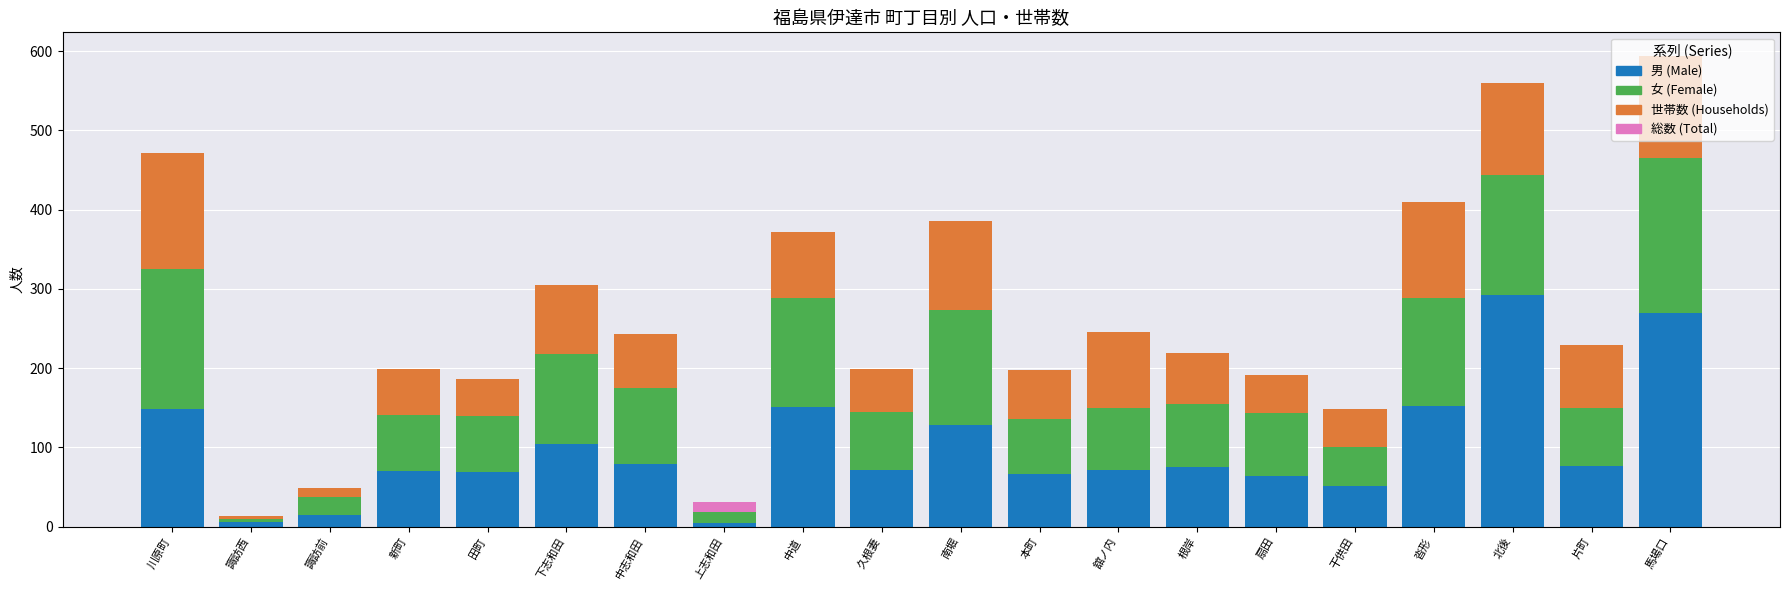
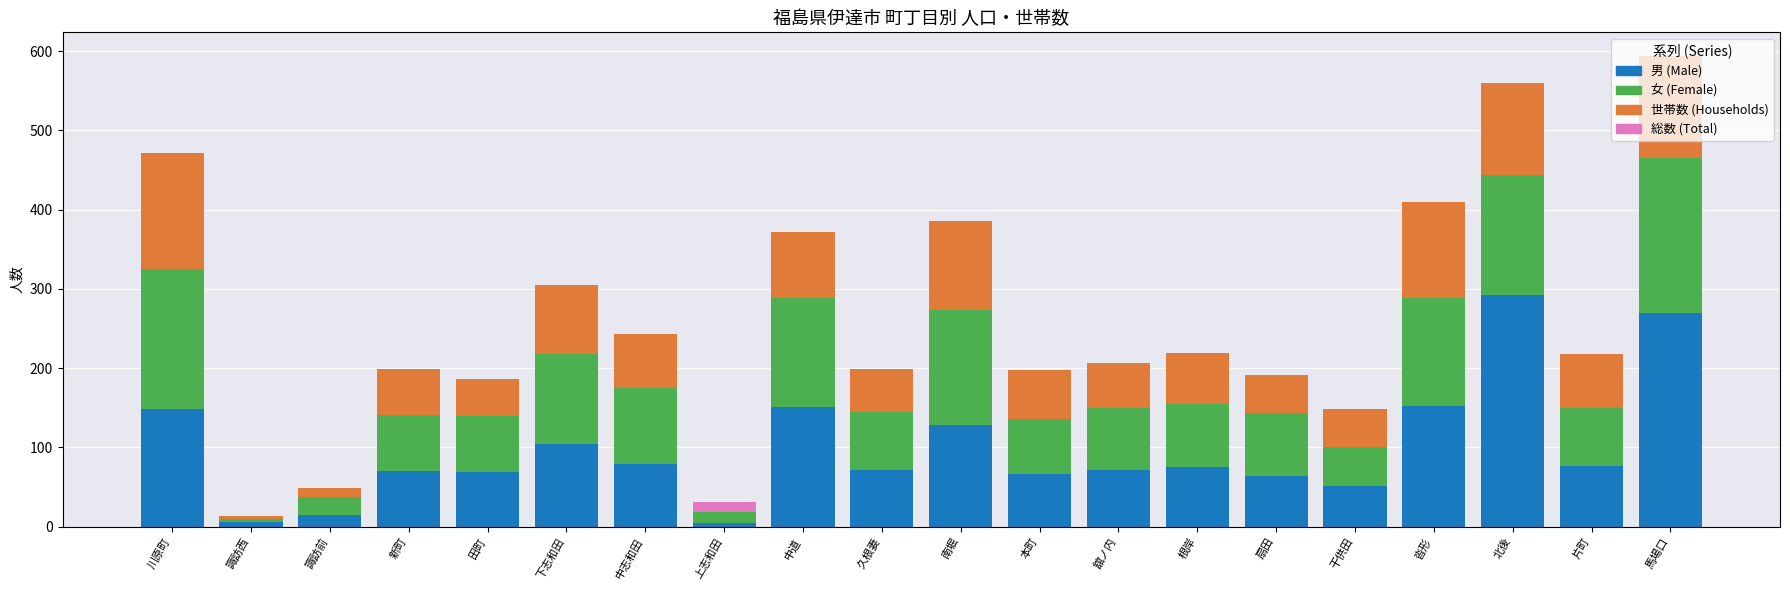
  {
    "男 (Male)": {
      "川原町": 150,
      "諏訪西": 10,
      "諏訪前": 20,
      "新町": 70,
      "田町": 70,
      "下志和田": 110,
      "中志和田": 80,
      "上志和田": 10,
      "中道": 150,
      "久根妻": 70,
      "南堀": 130,
      "本町": 70,
      "舘ノ内": 70,
      "根岸": 80,
      "扇田": 60,
      "干供田": 50,
      "沓形": 150,
      "北後": 290,
      "片町": 80,
      "馬場口": 270
    },
    "女 (Female)": {
      "川原町": 180,
      "諏訪西": 0,
      "諏訪前": 20,
      "新町": 70,
      "田町": 70,
      "下志和田": 110,
      "中志和田": 100,
      "上志和田": 10,
      "中道": 140,
      "久根妻": 70,
      "南堀": 150,
      "本町": 70,
      "舘ノ内": 80,
      "根岸": 80,
      "扇田": 80,
      "干供田": 50,
      "沓形": 140,
      "北後": 150,
      "片町": 70,
      "馬場口": 200
    },
    "世帯数 (Households)": {
      "川原町": 150,
      "諏訪西": 0,
      "諏訪前": 10,
      "新町": 60,
      "田町": 50,
      "下志和田": 90,
      "中志和田": 70,
      "中道": 80,
      "久根妻": 50,
      "南堀": 110,
      "本町": 60,
-     "舘ノ内": 100,
+     "舘ノ内": 60,
      "根岸": 60,
      "扇田": 50,
      "干供田": 50,
      "沓形": 120,
      "北後": 120,
-     "片町": 80
+     "片町": 70
    }
  }
